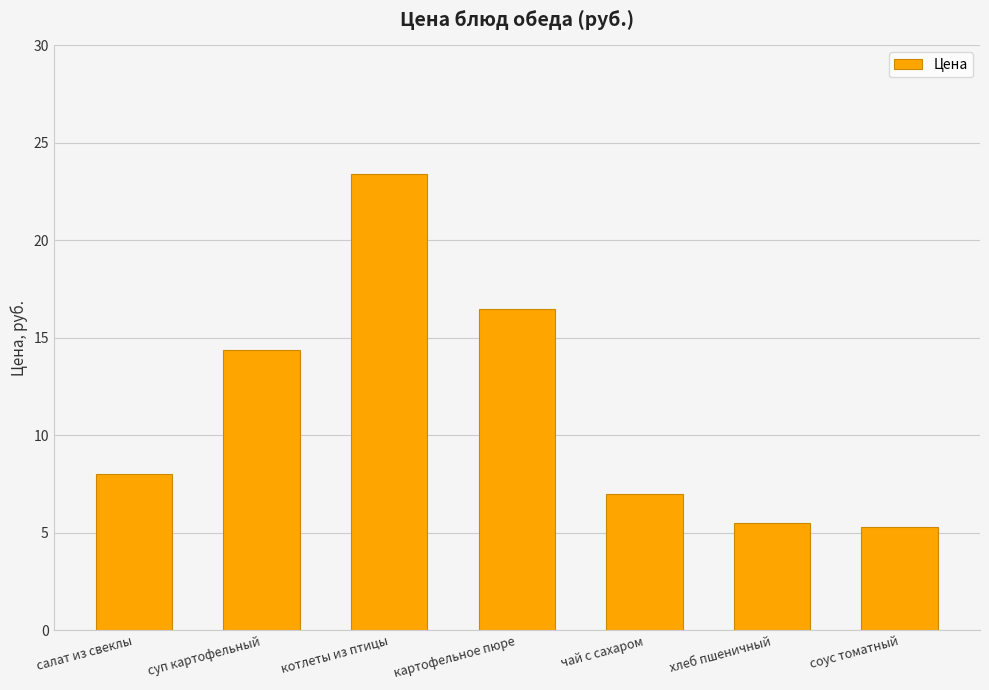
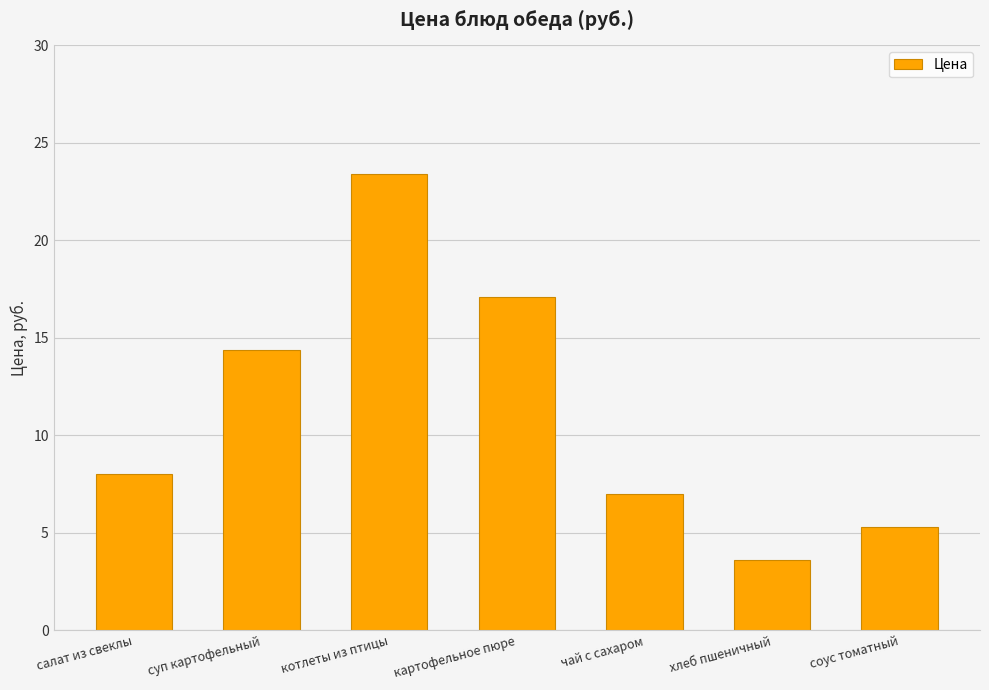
  {
    "салат из свеклы": 8.0,
    "суп картофельный": 14.4,
    "котлеты из птицы": 23.4,
-   "картофельное пюре": 16.5,
+   "картофельное пюре": 17.1,
    "чай с сахаром": 7.0,
-   "хлеб пшеничный": 5.5,
+   "хлеб пшеничный": 3.6,
    "соус томатный": 5.3
  }
